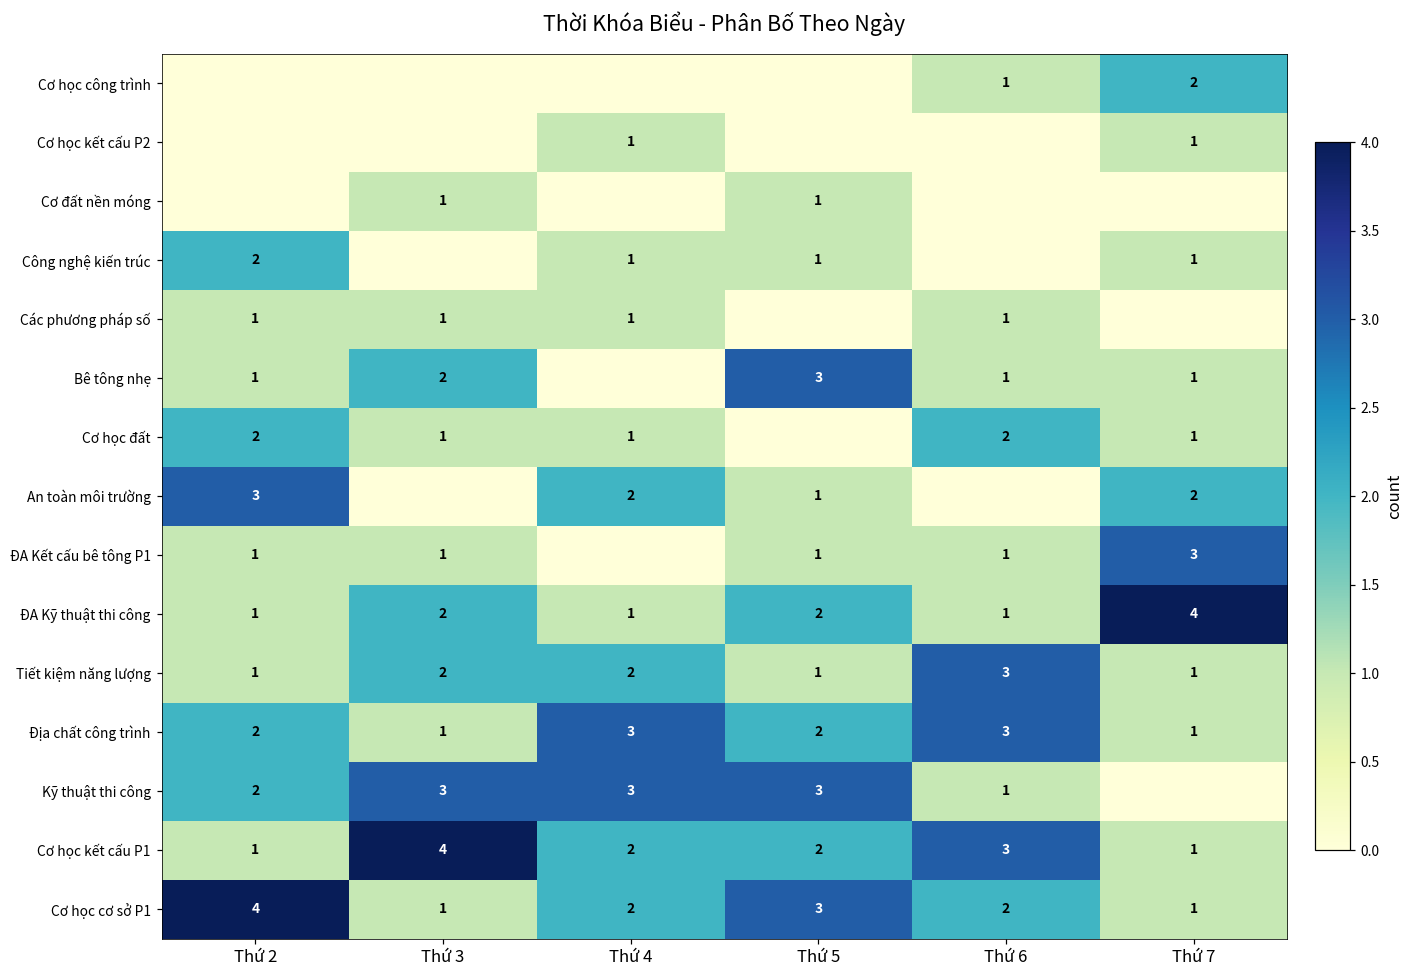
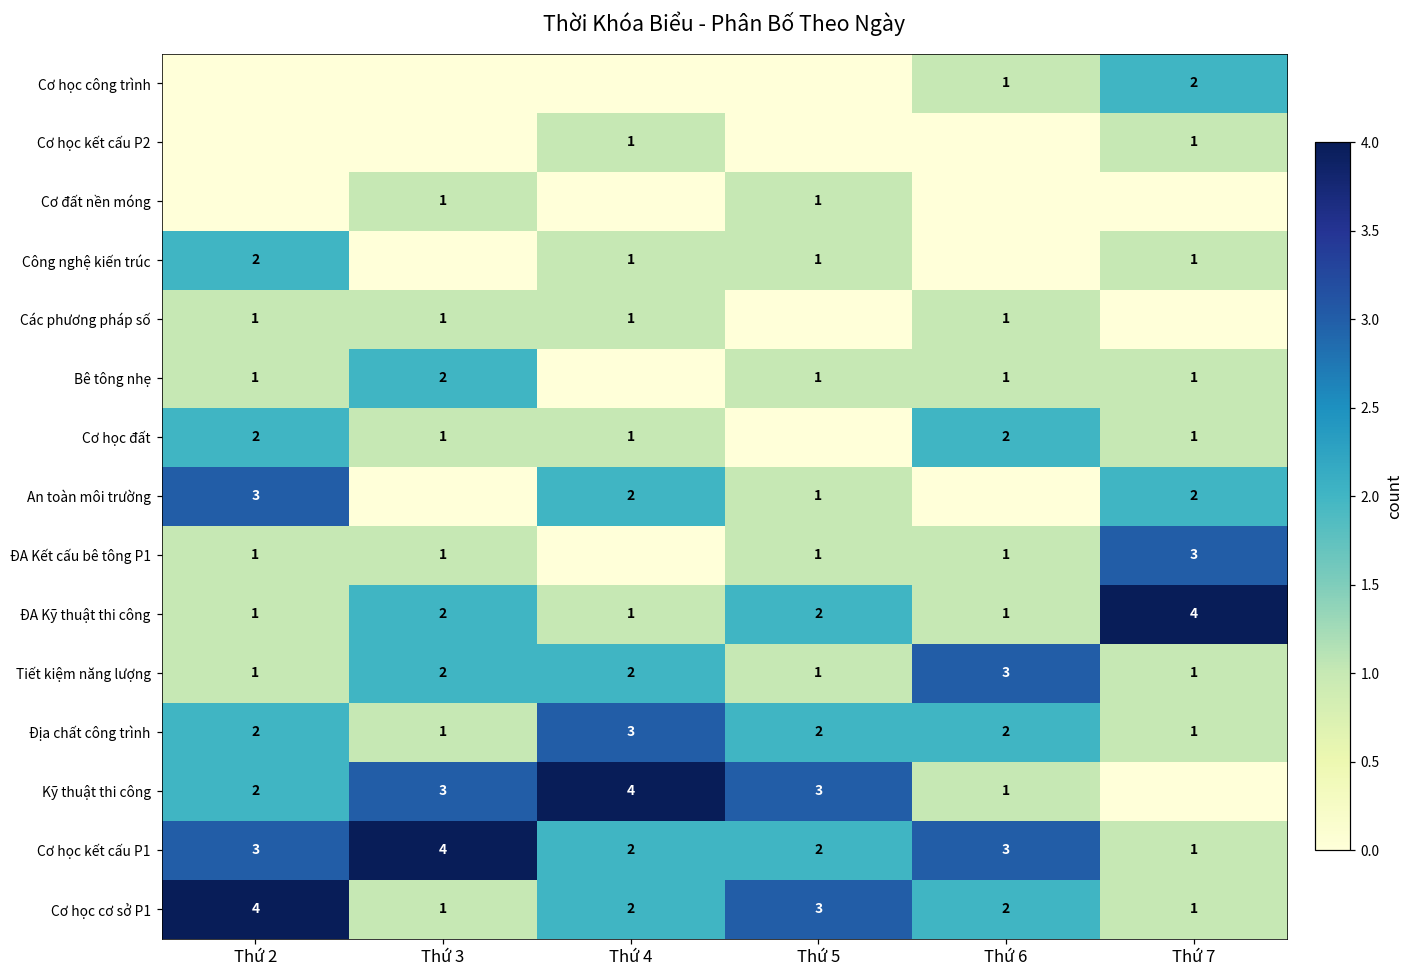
  {
    "Cơ học công trình": {
      "Thứ 6": 1,
      "Thứ 7": 2
    },
    "Cơ học kết cấu P2": {
      "Thứ 4": 1,
      "Thứ 7": 1
    },
    "Cơ đất nền móng": {
      "Thứ 3": 1,
      "Thứ 5": 1
    },
    "Công nghệ kiến trúc": {
      "Thứ 2": 2,
      "Thứ 4": 1,
      "Thứ 5": 1,
      "Thứ 7": 1
    },
    "Các phương pháp số": {
      "Thứ 2": 1,
      "Thứ 3": 1,
      "Thứ 4": 1,
      "Thứ 6": 1
    },
    "Bê tông nhẹ": {
      "Thứ 2": 1,
      "Thứ 3": 2,
-     "Thứ 5": 3,
+     "Thứ 5": 1,
      "Thứ 6": 1,
      "Thứ 7": 1
    },
    "Cơ học đất": {
      "Thứ 2": 2,
      "Thứ 3": 1,
      "Thứ 4": 1,
      "Thứ 6": 2,
      "Thứ 7": 1
    },
    "An toàn môi trường": {
      "Thứ 2": 3,
      "Thứ 4": 2,
      "Thứ 5": 1,
      "Thứ 7": 2
    },
    "ĐA Kết cấu bê tông P1": {
      "Thứ 2": 1,
      "Thứ 3": 1,
      "Thứ 5": 1,
      "Thứ 6": 1,
      "Thứ 7": 3
    },
    "ĐA Kỹ thuật thi công": {
      "Thứ 2": 1,
      "Thứ 3": 2,
      "Thứ 4": 1,
      "Thứ 5": 2,
      "Thứ 6": 1,
      "Thứ 7": 4
    },
    "Tiết kiệm năng lượng": {
      "Thứ 2": 1,
      "Thứ 3": 2,
      "Thứ 4": 2,
      "Thứ 5": 1,
      "Thứ 6": 3,
      "Thứ 7": 1
    },
    "Địa chất công trình": {
      "Thứ 2": 2,
      "Thứ 3": 1,
      "Thứ 4": 3,
      "Thứ 5": 2,
-     "Thứ 6": 3,
+     "Thứ 6": 2,
      "Thứ 7": 1
    },
    "Kỹ thuật thi công": {
      "Thứ 2": 2,
      "Thứ 3": 3,
-     "Thứ 4": 3,
+     "Thứ 4": 4,
      "Thứ 5": 3,
      "Thứ 6": 1
    },
    "Cơ học kết cấu P1": {
-     "Thứ 2": 1,
+     "Thứ 2": 3,
      "Thứ 3": 4,
      "Thứ 4": 2,
      "Thứ 5": 2,
      "Thứ 6": 3,
      "Thứ 7": 1
    },
    "Cơ học cơ sở P1": {
      "Thứ 2": 4,
      "Thứ 3": 1,
      "Thứ 4": 2,
      "Thứ 5": 3,
      "Thứ 6": 2,
      "Thứ 7": 1
    }
  }
